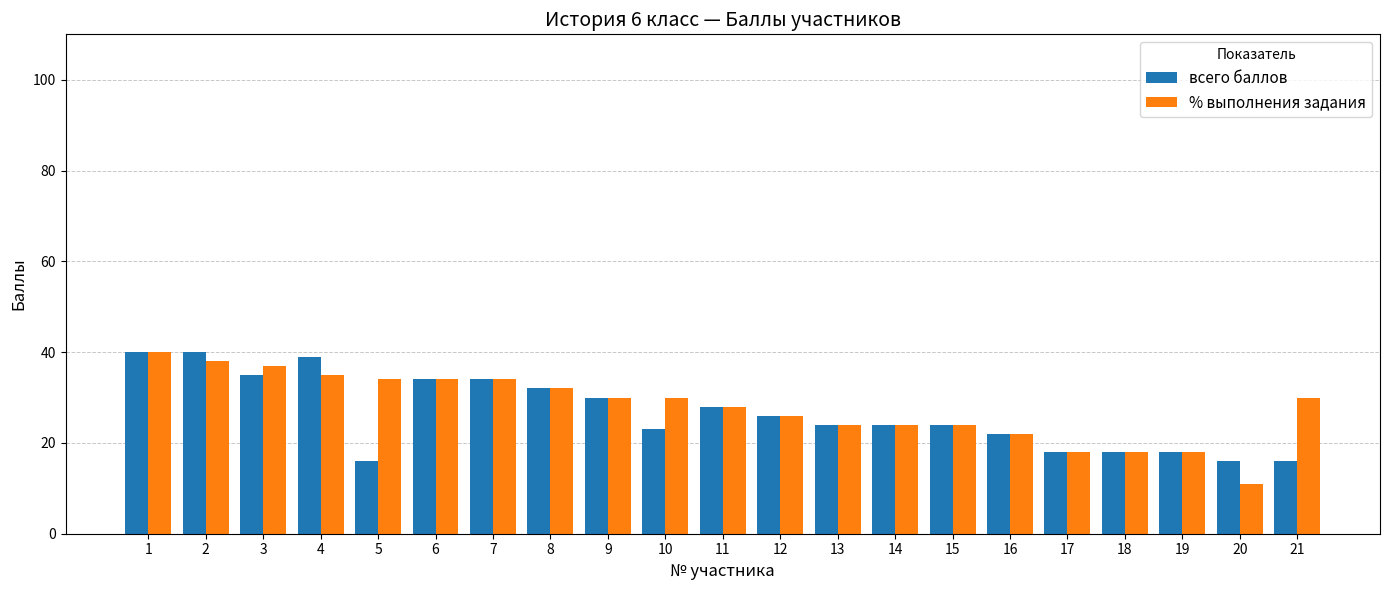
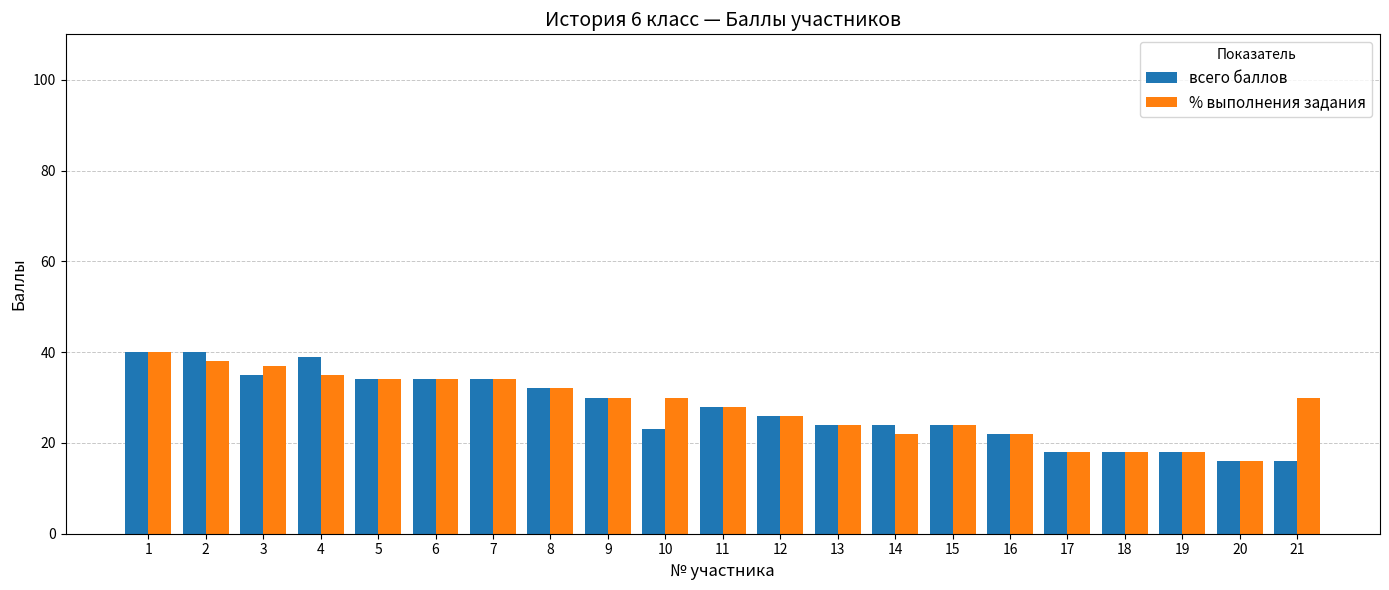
  {
    "всего баллов": {
      "1": 40,
      "2": 40,
      "3": 35,
      "4": 39,
-     "5": 16,
+     "5": 34,
      "6": 34,
      "7": 34,
      "8": 32,
      "9": 30,
      "10": 23,
      "11": 28,
      "12": 26,
      "13": 24,
      "14": 24,
      "15": 24,
      "16": 22,
      "17": 18,
      "18": 18,
      "19": 18,
      "20": 16,
      "21": 16
    },
    "% выполнения задания": {
      "1": 40,
      "2": 38,
      "3": 37,
      "4": 35,
      "5": 34,
      "6": 34,
      "7": 34,
      "8": 32,
      "9": 30,
      "10": 30,
      "11": 28,
      "12": 26,
      "13": 24,
-     "14": 24,
+     "14": 22,
      "15": 24,
      "16": 22,
      "17": 18,
      "18": 18,
      "19": 18,
-     "20": 11,
+     "20": 16,
      "21": 30
    }
  }
